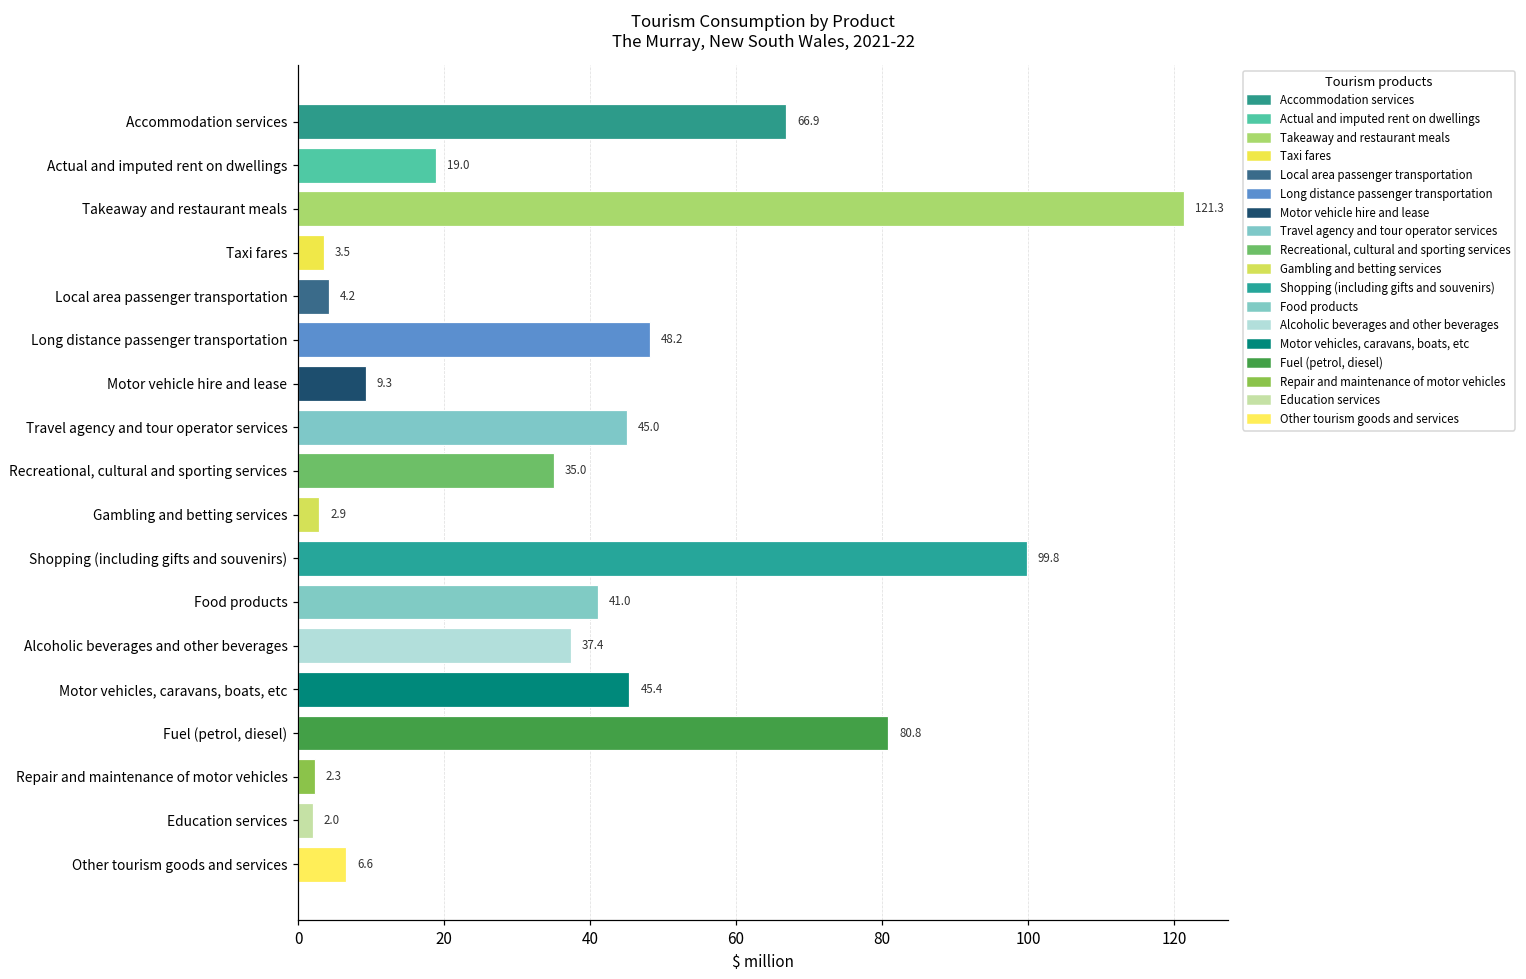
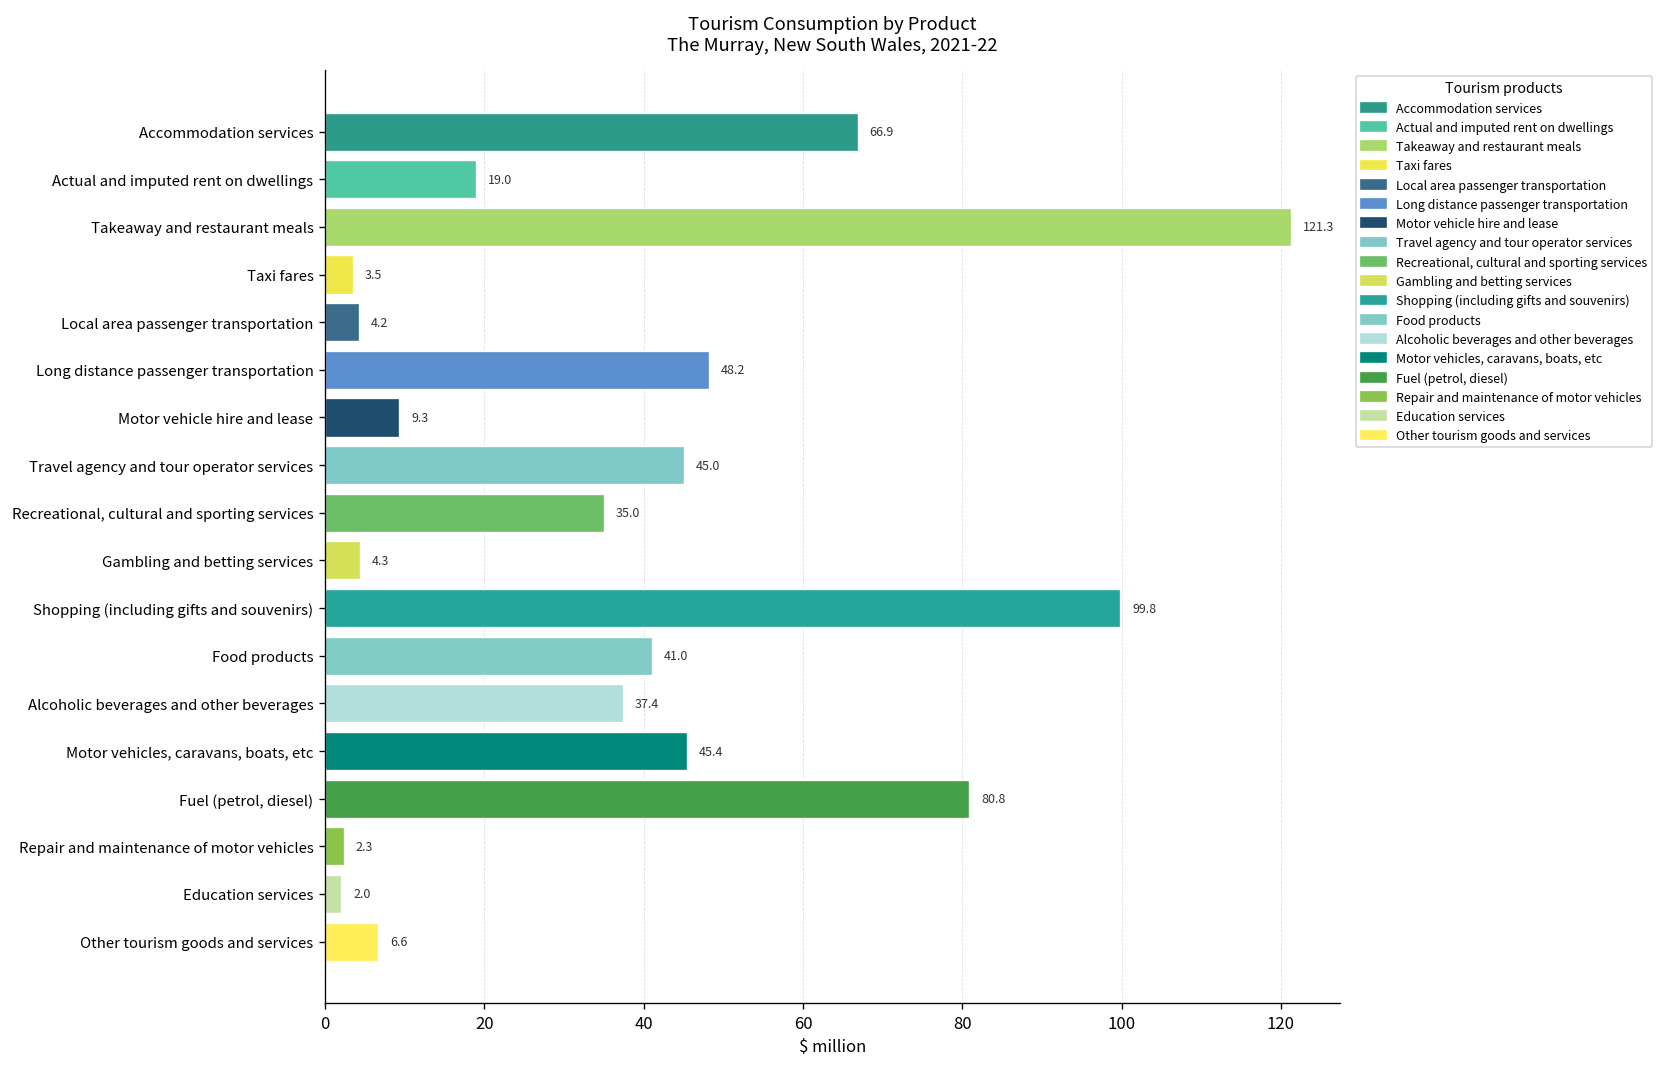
  {
    "Accommodation services": 66.9,
    "Actual and imputed rent on dwellings": 19.0,
    "Takeaway and restaurant meals": 121.3,
    "Taxi fares": 3.5,
    "Local area passenger transportation": 4.2,
    "Long distance passenger transportation": 48.2,
    "Motor vehicle hire and lease": 9.3,
    "Travel agency and tour operator services": 45.0,
    "Recreational, cultural and sporting services": 35.0,
-   "Gambling and betting services": 2.9,
+   "Gambling and betting services": 4.3,
    "Shopping (including gifts and souvenirs)": 99.8,
    "Food products": 41.0,
    "Alcoholic beverages and other beverages": 37.4,
    "Motor vehicles, caravans, boats, etc": 45.4,
    "Fuel (petrol, diesel)": 80.8,
    "Repair and maintenance of motor vehicles": 2.3,
    "Education services": 2.0,
    "Other tourism goods and services": 6.6
  }
